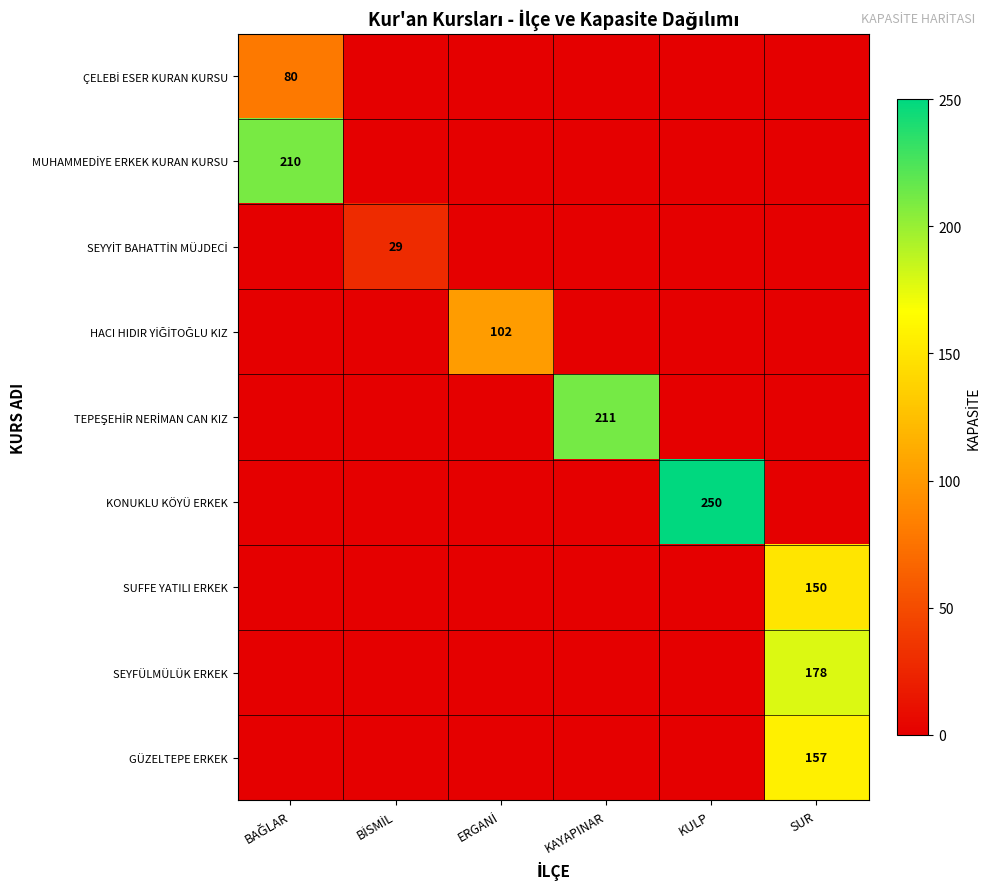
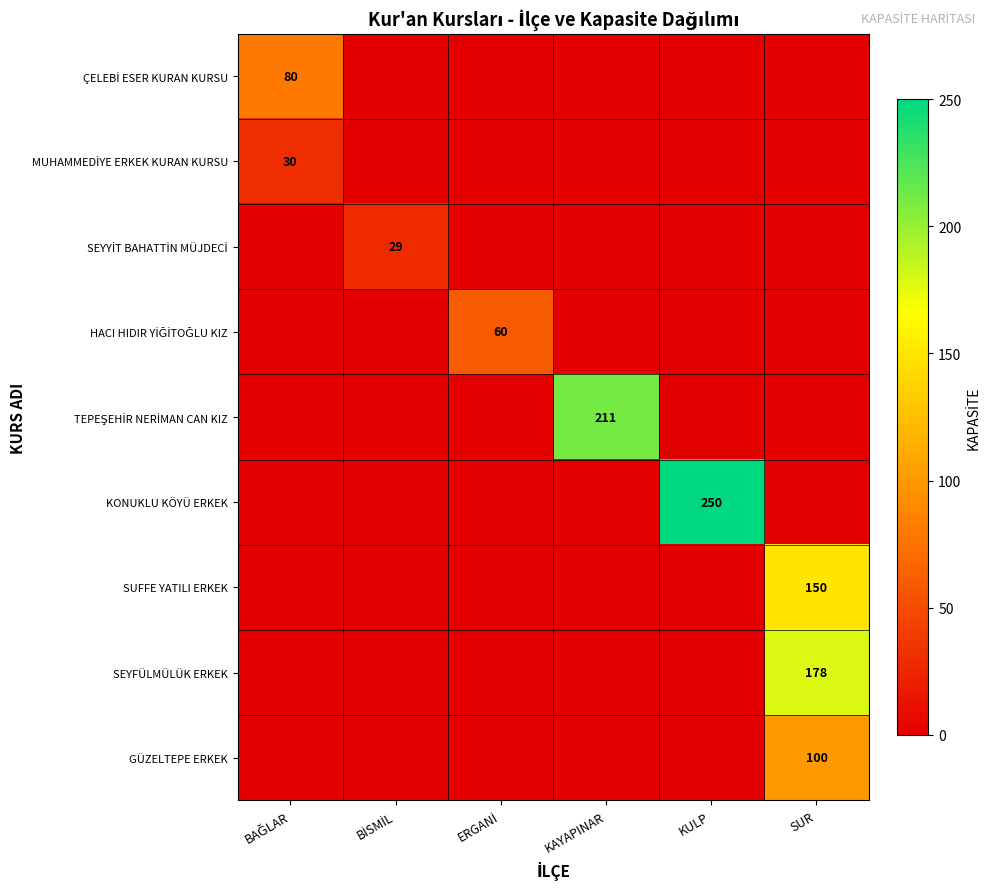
  {
    "ÇELEBİ ESER KURAN KURSU": {
      "BAĞLAR": 80
    },
    "MUHAMMEDİYE ERKEK KURAN KURSU": {
-     "BAĞLAR": 210
+     "BAĞLAR": 30
    },
    "SEYYİT BAHATTİN MÜJDECİ": {
      "BİSMİL": 29
    },
    "HACI HIDIR YİĞİTOĞLU KIZ": {
-     "ERGANİ": 102
+     "ERGANİ": 60
    },
    "TEPEŞEHİR NERİMAN CAN KIZ": {
      "KAYAPINAR": 211
    },
    "KONUKLU KÖYÜ ERKEK": {
      "KULP": 250
    },
    "SUFFE YATILI ERKEK": {
      "SUR": 150
    },
    "SEYFÜLMÜLÜK ERKEK": {
      "SUR": 178
    },
    "GÜZELTEPE ERKEK": {
-     "SUR": 157
+     "SUR": 100
    }
  }
